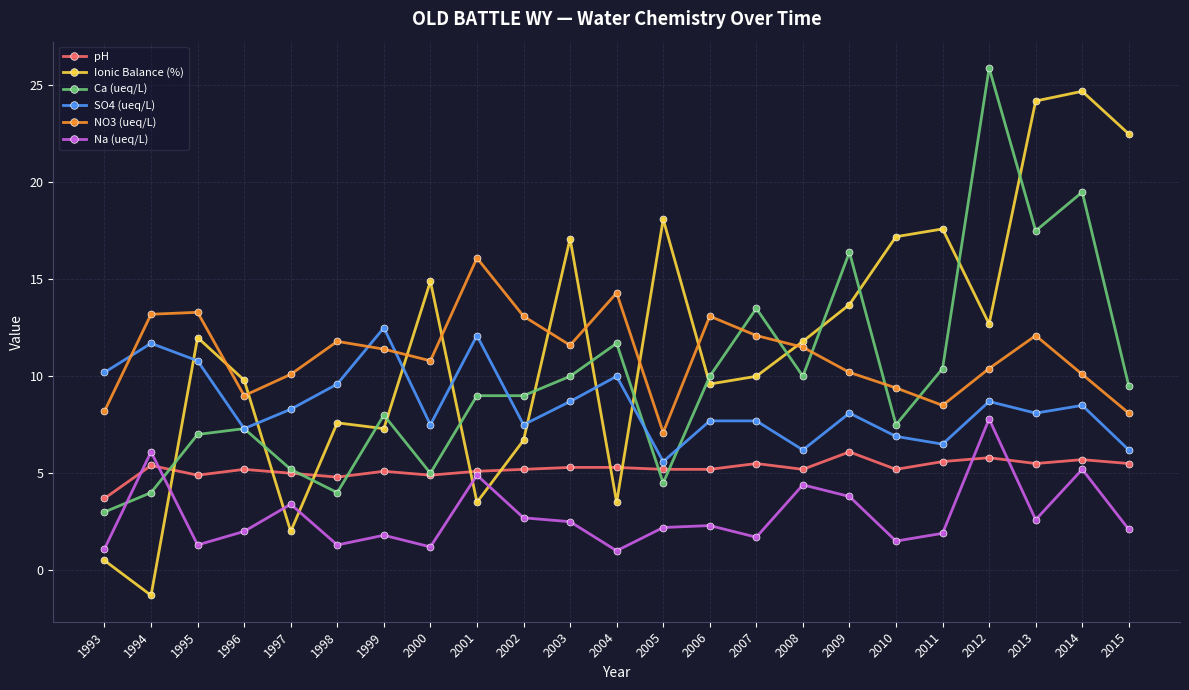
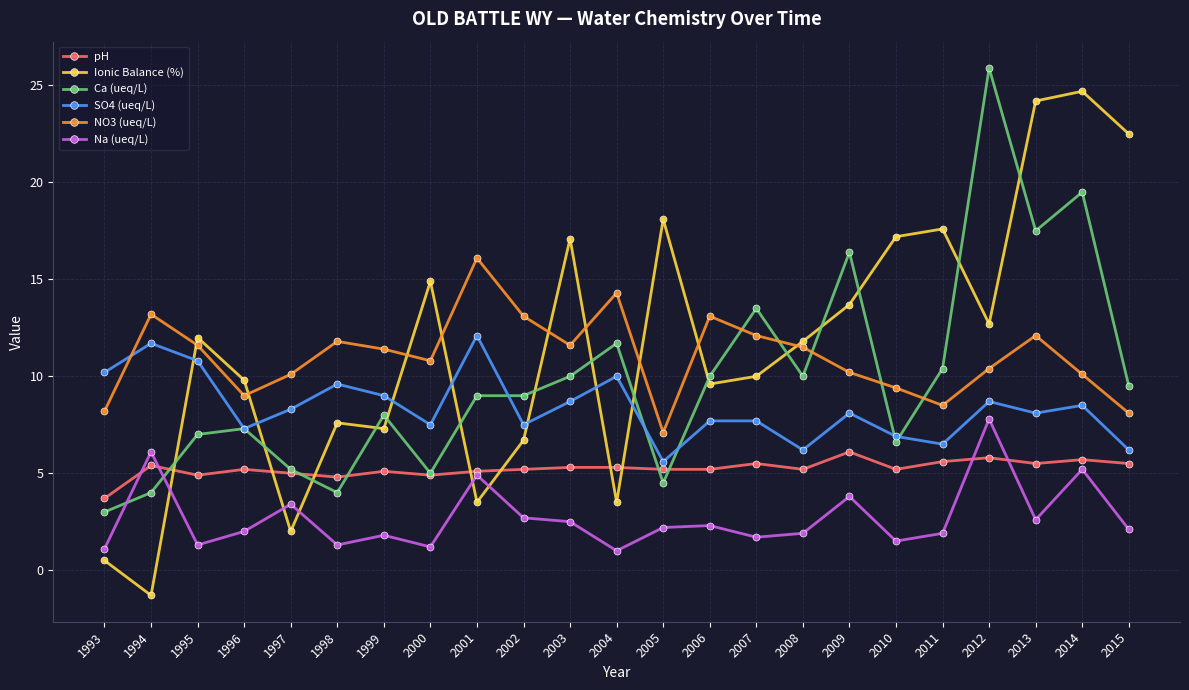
  {
    "pH": {
      "1993": 3.7,
      "1994": 5.4,
      "1995": 4.9,
      "1996": 5.2,
      "1997": 5.0,
      "1998": 4.8,
      "1999": 5.1,
      "2001": 5.1,
      "2002": 5.2,
      "2003": 5.3,
      "2004": 5.3,
      "2005": 5.2,
      "2006": 5.2,
      "2007": 5.5,
      "2008": 5.2,
      "2009": 6.1,
      "2010": 5.2,
      "2011": 5.6,
      "2012": 5.8,
      "2013": 5.5,
      "2014": 5.7,
      "2015": 5.5
    },
    "Ionic Balance (%)": {
      "1993": 0.5,
      "1994": -1.3,
      "1995": 12.0,
      "1996": 9.8,
      "1997": 2.0,
      "1998": 7.6,
      "1999": 7.3,
      "2000": 14.9,
      "2001": 3.5,
      "2002": 6.7,
      "2003": 17.1,
      "2004": 3.5,
      "2005": 18.1,
      "2006": 9.6,
      "2007": 10.0,
      "2008": 11.8,
      "2009": 13.7,
      "2010": 17.2,
      "2011": 17.6,
      "2012": 12.7,
      "2013": 24.2,
      "2014": 24.7,
      "2015": 22.5
    },
    "Ca (ueq/L)": {
      "1993": 3.0,
      "1994": 4.0,
      "1995": 7.0,
      "1997": 5.2,
      "1998": 4.0,
      "1999": 8.0,
      "2001": 9.0,
      "2002": 9.0,
      "2003": 10.0,
      "2004": 11.7,
      "2005": 4.5,
      "2006": 10.0,
      "2007": 13.5,
      "2008": 10.0,
      "2009": 16.4,
-     "2010": 7.5,
+     "2010": 6.6,
      "2011": 10.4,
      "2012": 25.9,
      "2013": 17.5,
      "2014": 19.5,
      "2015": 9.5
    },
    "SO4 (ueq/L)": {
      "1993": 10.2,
      "1994": 11.7,
      "1995": 10.8,
      "1997": 8.3,
      "1998": 9.6,
-     "1999": 12.5,
+     "1999": 9.0,
      "2000": 7.5,
      "2001": 12.1,
      "2002": 7.5,
      "2003": 8.7,
      "2004": 10.0,
      "2005": 5.6,
      "2006": 7.7,
      "2007": 7.7,
      "2008": 6.2,
      "2009": 8.1,
      "2010": 6.9,
      "2011": 6.5,
      "2012": 8.7,
      "2013": 8.1,
      "2014": 8.5,
      "2015": 6.2
    },
    "NO3 (ueq/L)": {
      "1993": 8.2,
      "1994": 13.2,
-     "1995": 13.3,
+     "1995": 11.6,
      "1996": 9.0,
      "1997": 10.1,
      "1998": 11.8,
      "1999": 11.4,
      "2000": 10.8,
      "2001": 16.1,
      "2002": 13.1,
      "2003": 11.6,
      "2004": 14.3,
      "2005": 7.1,
      "2006": 13.1,
      "2007": 12.1,
      "2008": 11.5,
      "2009": 10.2,
      "2010": 9.4,
      "2011": 8.5,
      "2012": 10.4,
      "2013": 12.1,
      "2014": 10.1,
      "2015": 8.1
    },
    "Na (ueq/L)": {
      "1993": 1.1,
      "1994": 6.1,
      "1995": 1.3,
      "1996": 2.0,
      "1997": 3.4,
      "1998": 1.3,
      "1999": 1.8,
      "2000": 1.2,
      "2001": 4.9,
      "2002": 2.7,
      "2003": 2.5,
      "2004": 1.0,
      "2005": 2.2,
      "2006": 2.3,
      "2007": 1.7,
-     "2008": 4.4,
+     "2008": 1.9,
      "2009": 3.8,
      "2010": 1.5,
      "2011": 1.9,
      "2012": 7.8,
      "2013": 2.6,
      "2014": 5.2,
      "2015": 2.1
    }
  }
